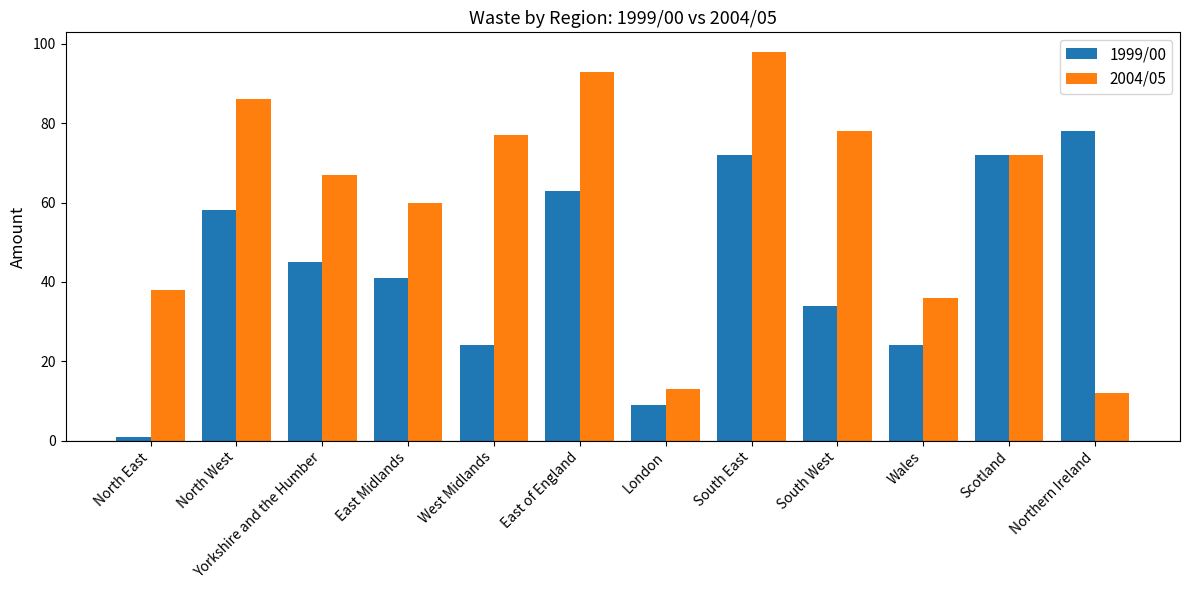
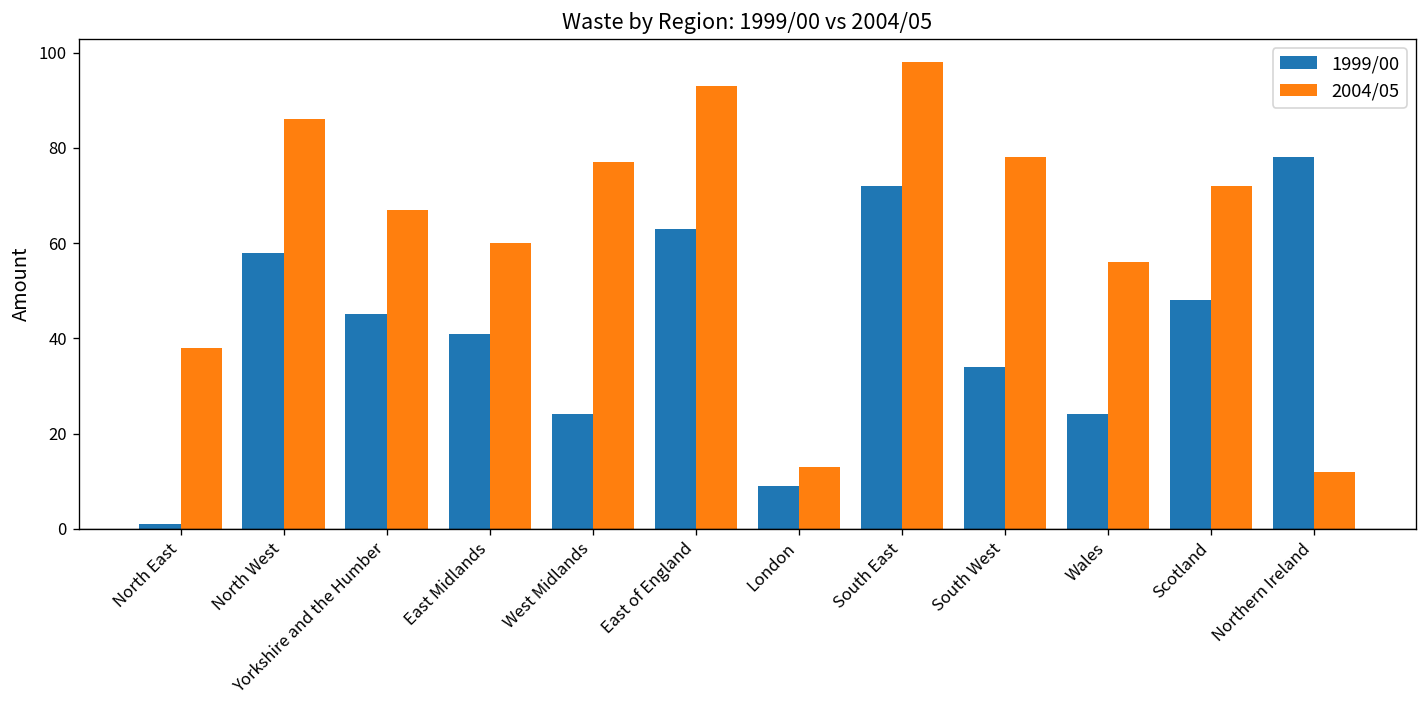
  {
    "1999/00": {
      "North East": 1,
      "North West": 58,
      "Yorkshire and the Humber": 45,
      "East Midlands": 41,
      "West Midlands": 24,
      "East of England": 63,
      "London": 9,
      "South East": 72,
      "South West": 34,
      "Wales": 24,
-     "Scotland": 72,
+     "Scotland": 48,
      "Northern Ireland": 78
    },
    "2004/05": {
      "North East": 38,
      "North West": 86,
      "Yorkshire and the Humber": 67,
      "East Midlands": 60,
      "West Midlands": 77,
      "East of England": 93,
      "London": 13,
      "South East": 98,
      "South West": 78,
-     "Wales": 36,
+     "Wales": 56,
      "Scotland": 72,
      "Northern Ireland": 12
    }
  }
